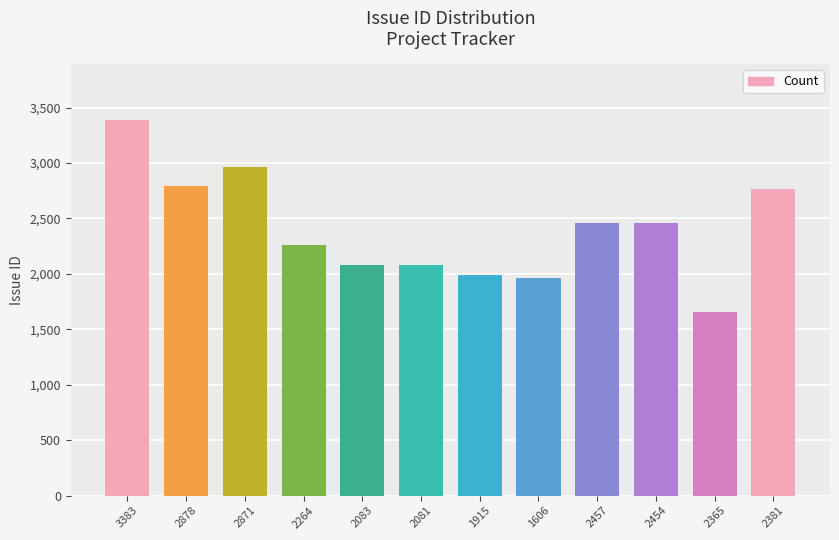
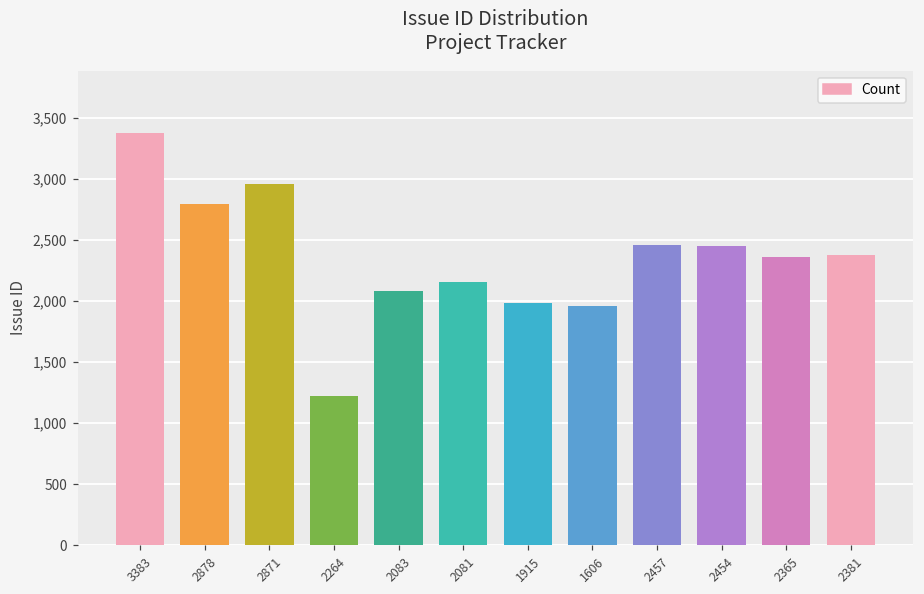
  {
    "3383": "3,380",
    "2878": "2,790",
    "2871": "2,960",
-   "2264": "2,260",
+   "2264": "1,220",
    "2083": "2,080",
-   "2081": "2,080",
+   "2081": "2,160",
    "1915": "1,990",
    "1606": "1,960",
    "2457": "2,460",
    "2454": "2,450",
-   "2365": "1,660",
-   "2381": "2,770"
+   "2365": "2,370",
+   "2381": "2,380"
  }
